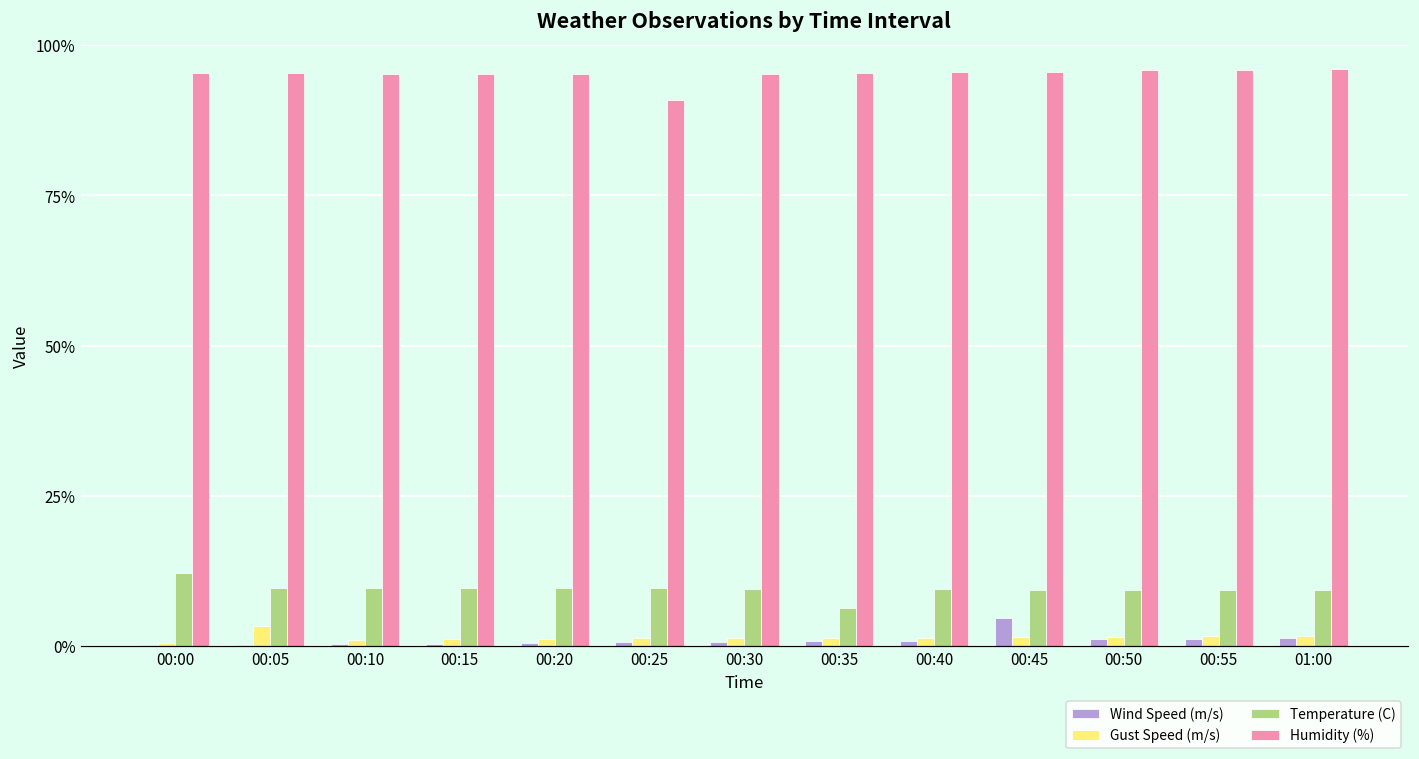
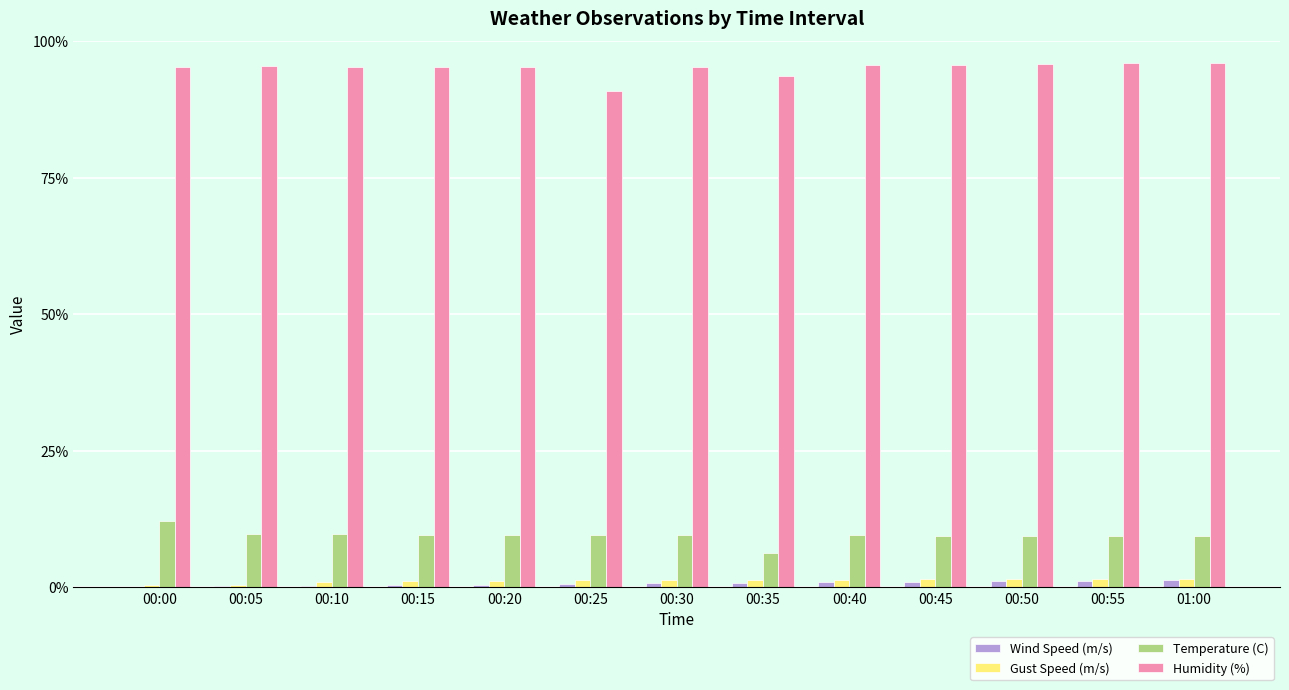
  {
    "Wind Speed (m/s)": {
      "00:20": "1%",
      "00:25": "1%",
      "00:30": "1%",
      "00:35": "1%",
      "00:40": "1%",
-     "00:45": "5%",
+     "00:45": "1%",
      "00:50": "1%",
      "00:55": "1%",
      "01:00": "1%"
    },
    "Gust Speed (m/s)": {
      "00:00": "1%",
-     "00:05": "3%",
+     "00:05": "1%",
      "00:10": "1%",
      "00:15": "1%",
      "00:20": "1%",
      "00:25": "1%",
      "00:30": "1%",
      "00:35": "1%",
      "00:40": "1%",
      "00:45": "2%",
      "00:50": "2%",
      "00:55": "2%",
      "01:00": "2%"
    },
    "Temperature (C)": {
      "00:00": "12%",
      "00:05": "10%",
      "00:10": "10%",
      "00:15": "10%",
      "00:20": "10%",
      "00:25": "10%",
      "00:30": "10%",
      "00:35": "6%",
      "00:40": "10%",
      "00:45": "9%",
      "00:50": "9%",
      "00:55": "9%",
      "01:00": "9%"
    },
    "Humidity (%)": {
      "00:00": "95%",
      "00:05": "95%",
      "00:10": "95%",
      "00:15": "95%",
      "00:20": "95%",
      "00:25": "91%",
      "00:30": "95%",
-     "00:35": "95%",
+     "00:35": "94%",
      "00:40": "96%",
      "00:45": "96%",
      "00:50": "96%",
      "00:55": "96%",
      "01:00": "96%"
    }
  }
